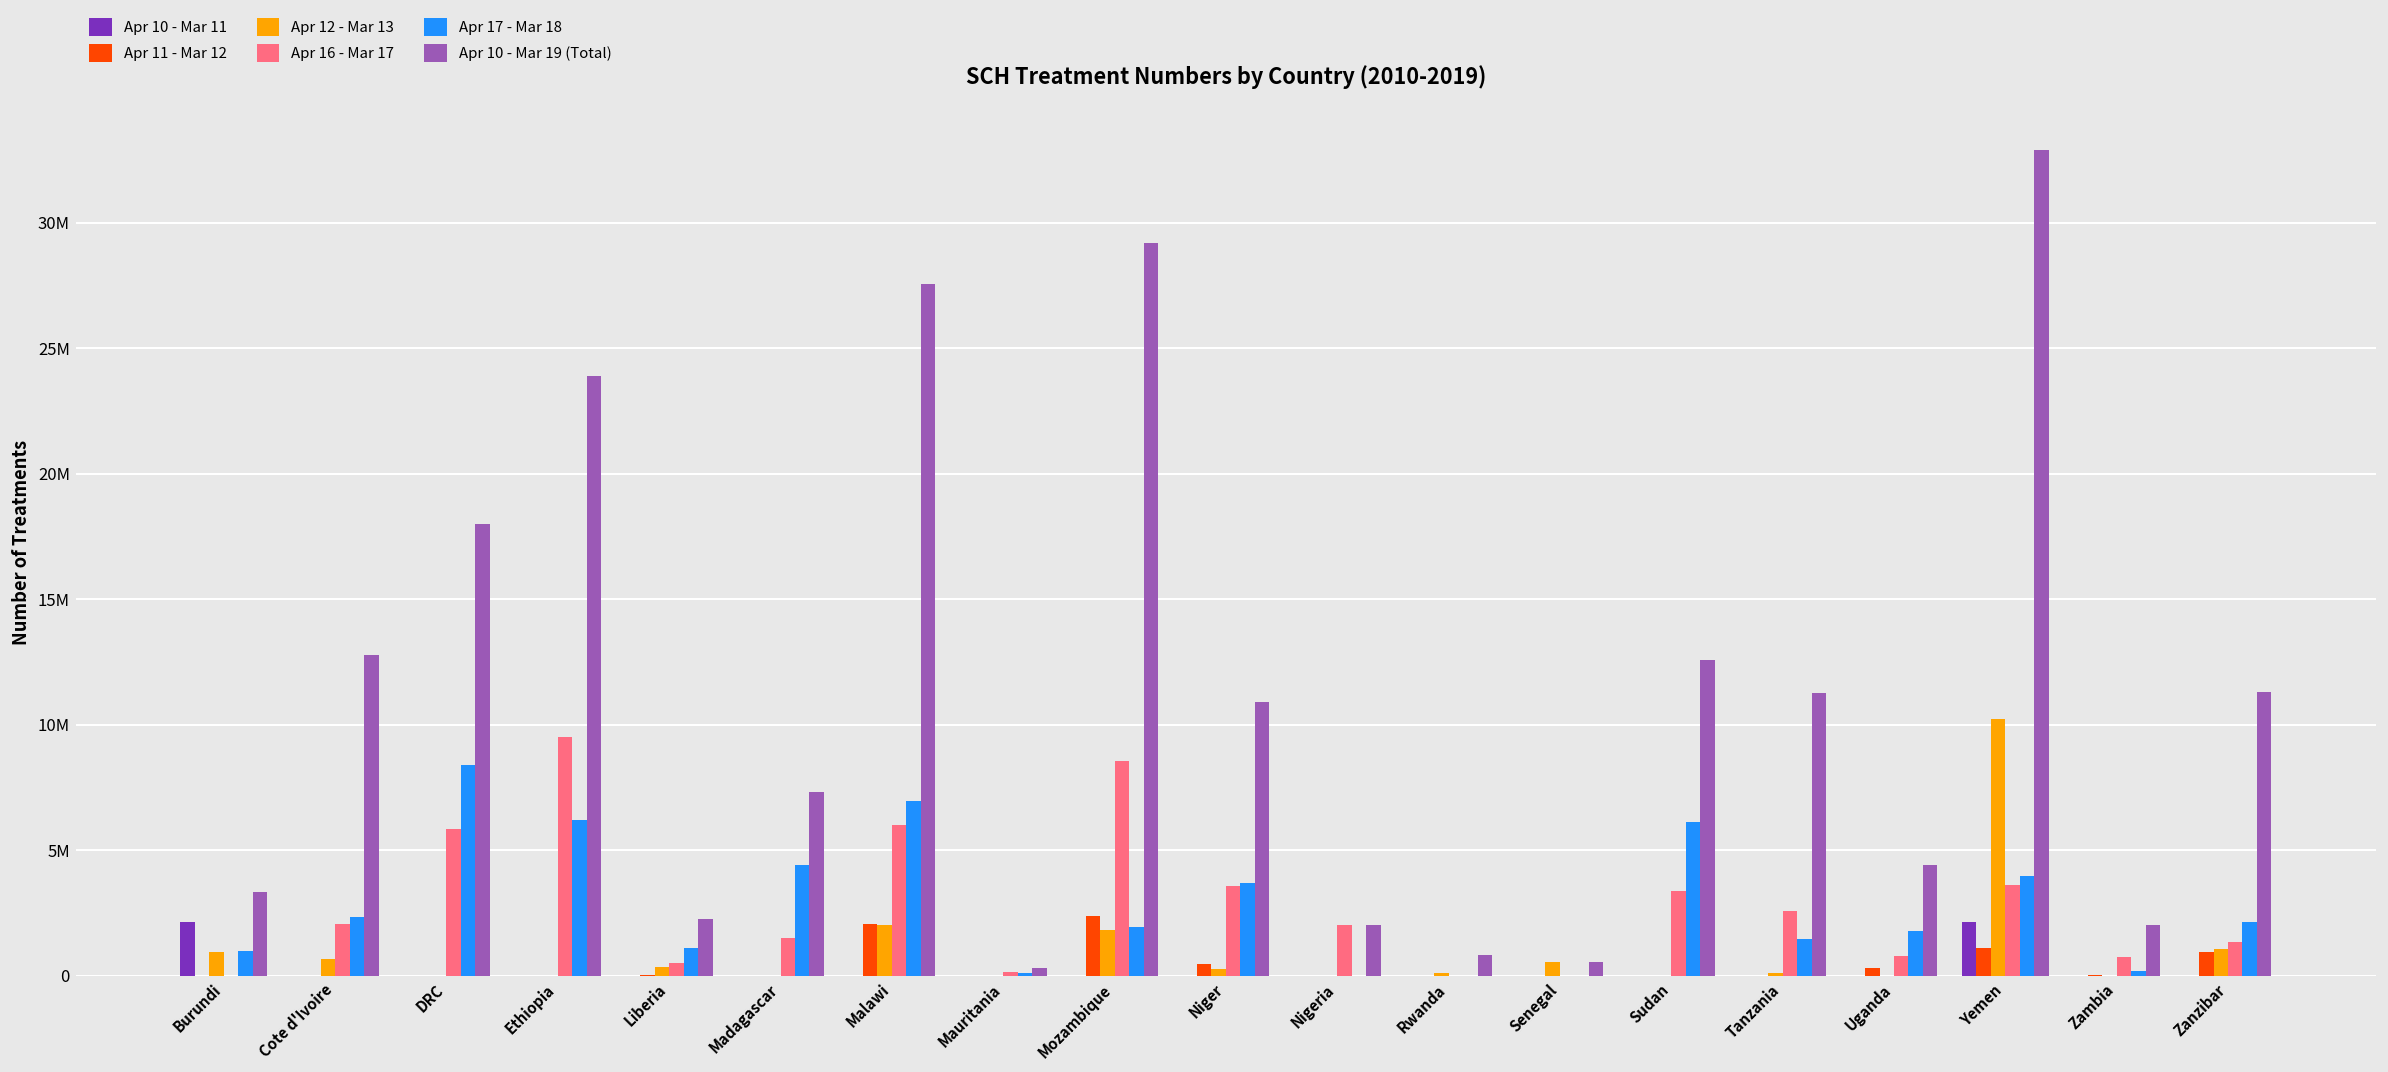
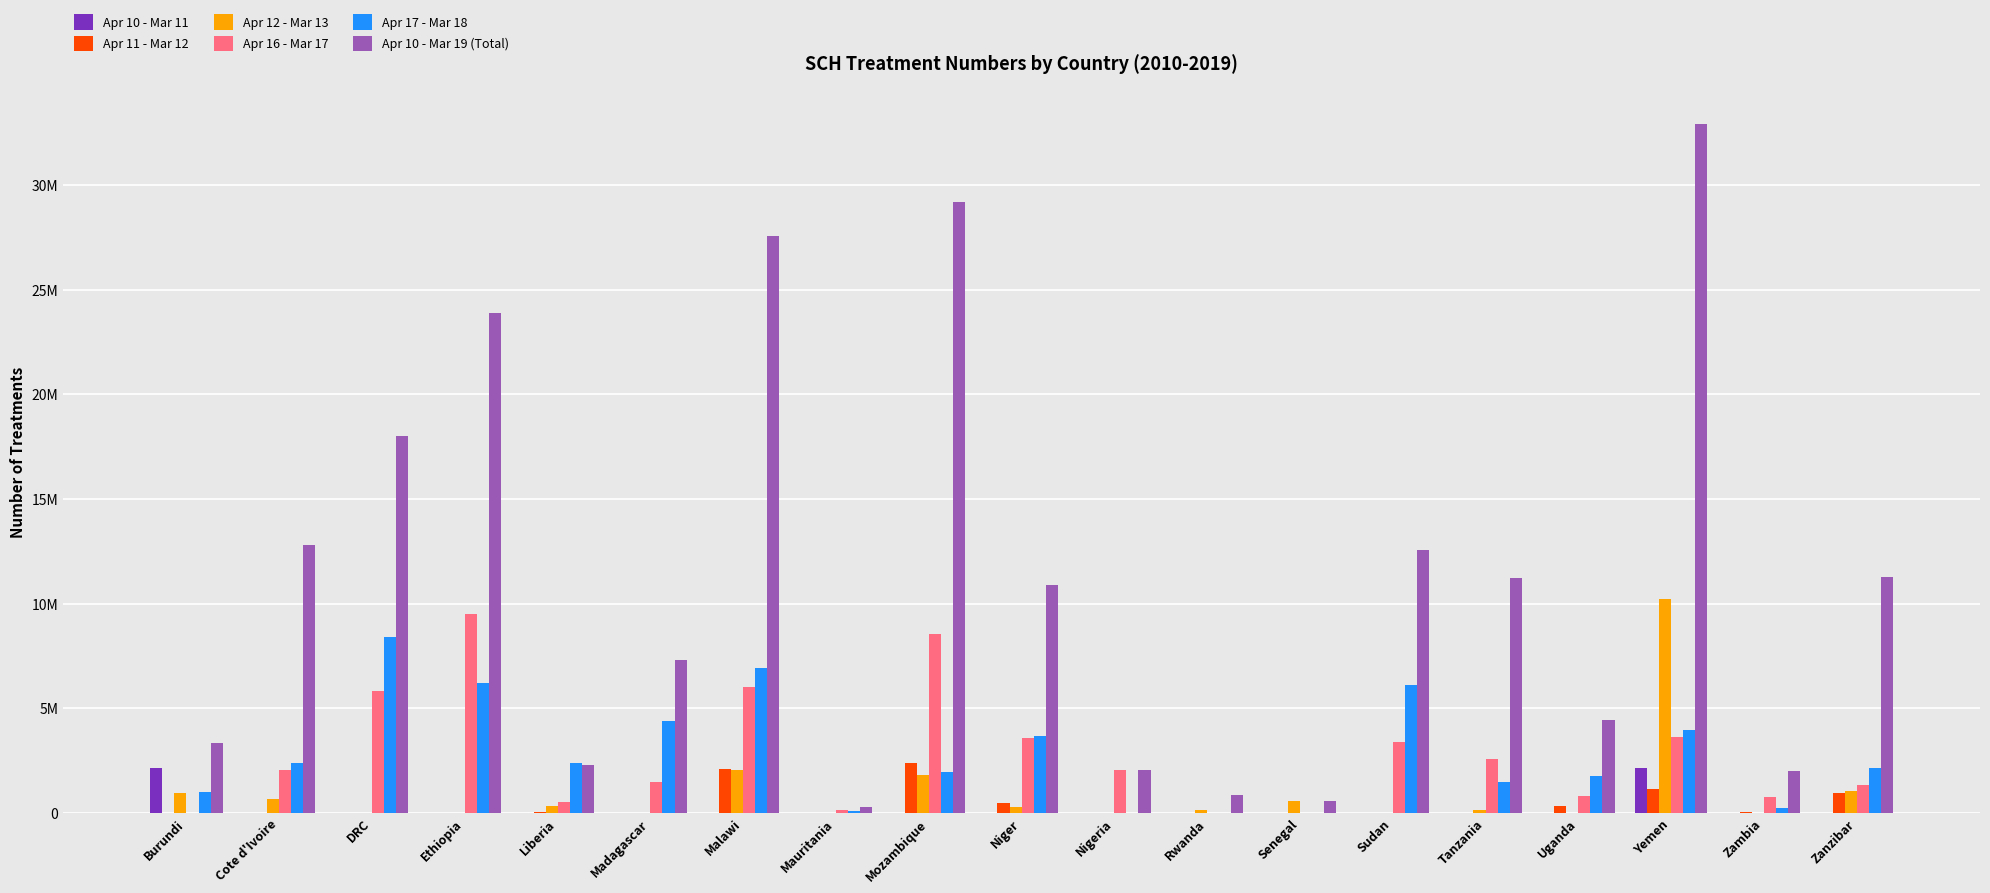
  {
    "Apr 11 - Mar 12": {
      "Burundi": 0,
      "Cote d'Ivoire": 0,
      "DRC": 0,
      "Ethiopia": 0,
      "Madagascar": 0,
      "Malawi": 2100000,
      "Mauritania": 0,
      "Mozambique": 2400000,
      "Niger": 500000,
      "Nigeria": 0,
      "Rwanda": 0,
      "Senegal": 0,
      "Sudan": 0,
      "Tanzania": 0,
      "Uganda": 300000,
      "Yemen": 1100000,
      "Zanzibar": 900000
    },
    "Apr 12 - Mar 13": {
      "Burundi": 900000,
      "Cote d'Ivoire": 600000,
      "DRC": 0,
      "Ethiopia": 0,
      "Liberia": 300000,
      "Madagascar": 0,
      "Malawi": 2000000,
      "Mauritania": 0,
      "Mozambique": 1800000,
      "Niger": 300000,
      "Nigeria": 0,
      "Rwanda": 100000,
      "Senegal": 600000,
      "Sudan": 0,
      "Tanzania": 100000,
      "Uganda": 0,
      "Yemen": 10200000,
      "Zambia": 0,
      "Zanzibar": 1100000
    },
    "Apr 16 - Mar 17": {
      "Burundi": 0,
      "Cote d'Ivoire": 2000000,
      "DRC": 5800000,
      "Ethiopia": 9500000,
      "Liberia": 500000,
      "Madagascar": 1500000,
      "Malawi": 6000000,
      "Mauritania": 100000,
      "Mozambique": 8500000,
      "Niger": 3600000,
      "Nigeria": 2000000,
      "Rwanda": 0,
      "Senegal": 0,
      "Sudan": 3400000,
      "Tanzania": 2600000,
      "Uganda": 800000,
      "Yemen": 3600000,
      "Zambia": 800000,
      "Zanzibar": 1300000
    },
    "Apr 17 - Mar 18": {
      "Burundi": 1000000,
      "Cote d'Ivoire": 2400000,
      "DRC": 8400000,
      "Ethiopia": 6200000,
-     "Liberia": 1100000,
+     "Liberia": 2400000,
      "Madagascar": 4400000,
      "Malawi": 6900000,
      "Mozambique": 1900000,
      "Niger": 3700000,
      "Nigeria": 0,
      "Rwanda": 0,
      "Senegal": 0,
      "Sudan": 6100000,
      "Tanzania": 1500000,
      "Uganda": 1800000,
      "Yemen": 4000000,
      "Zambia": 200000,
      "Zanzibar": 2200000
    }
  }
